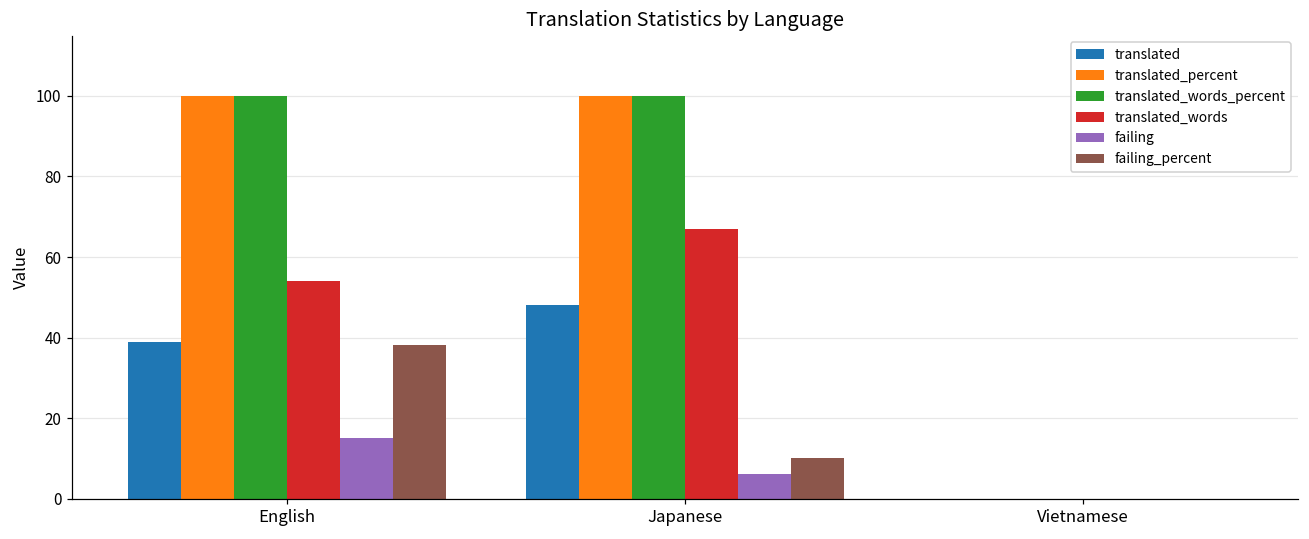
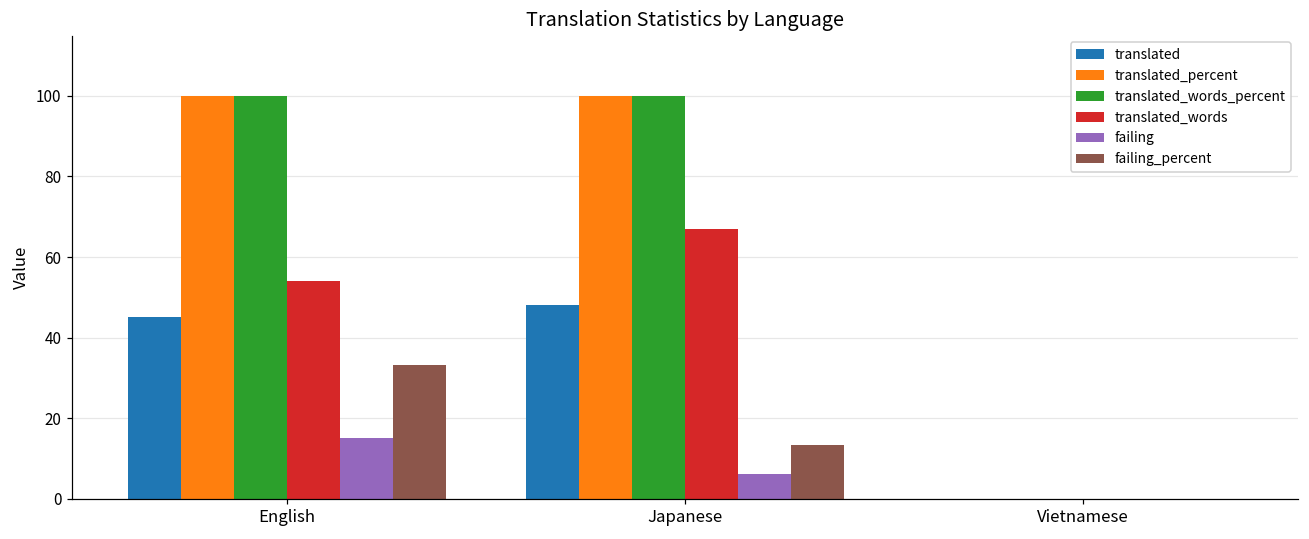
  {
    "translated": {
-     "English": 39,
+     "English": 45,
      "Japanese": 48,
      "Vietnamese": 0
    },
    "translated_percent": {
      "English": 100,
      "Japanese": 100,
      "Vietnamese": 0
    },
    "translated_words_percent": {
      "English": 100,
      "Japanese": 100,
      "Vietnamese": 0
    },
    "translated_words": {
      "English": 54,
      "Japanese": 67,
      "Vietnamese": 0
    },
    "failing": {
      "English": 15,
      "Japanese": 6,
      "Vietnamese": 0
    },
    "failing_percent": {
-     "English": 38,
-     "Japanese": 10,
+     "English": 33,
+     "Japanese": 13,
      "Vietnamese": 0
    }
  }
